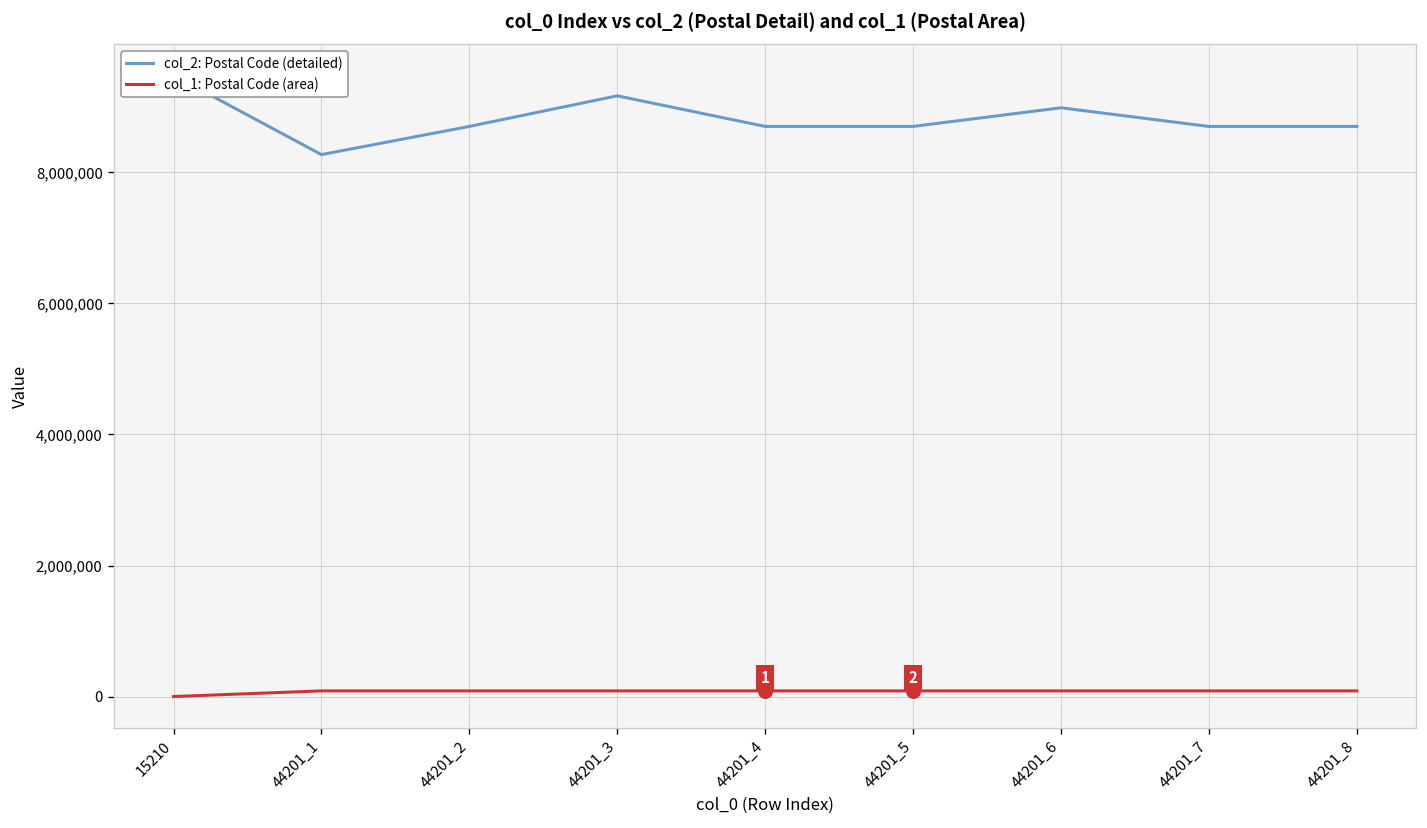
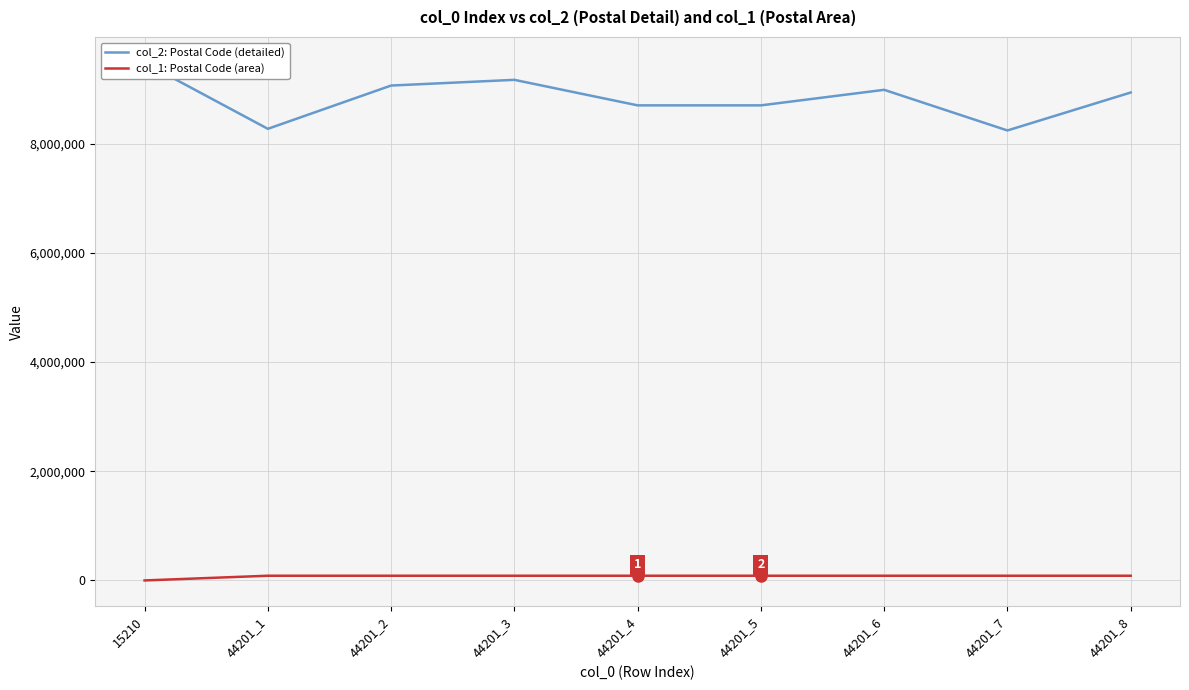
  {
    "col_2: Postal Code (detailed)": {
      "44201_1": "8,300,000",
-     "44201_2": "8,700,000",
+     "44201_2": "9,100,000",
      "44201_3": "9,200,000",
      "44201_4": "8,700,000",
      "44201_5": "8,700,000",
      "44201_6": "9,000,000",
-     "44201_7": "8,700,000",
-     "44201_8": "8,700,000"
+     "44201_7": "8,200,000",
+     "44201_8": "8,900,000"
    }
  }
